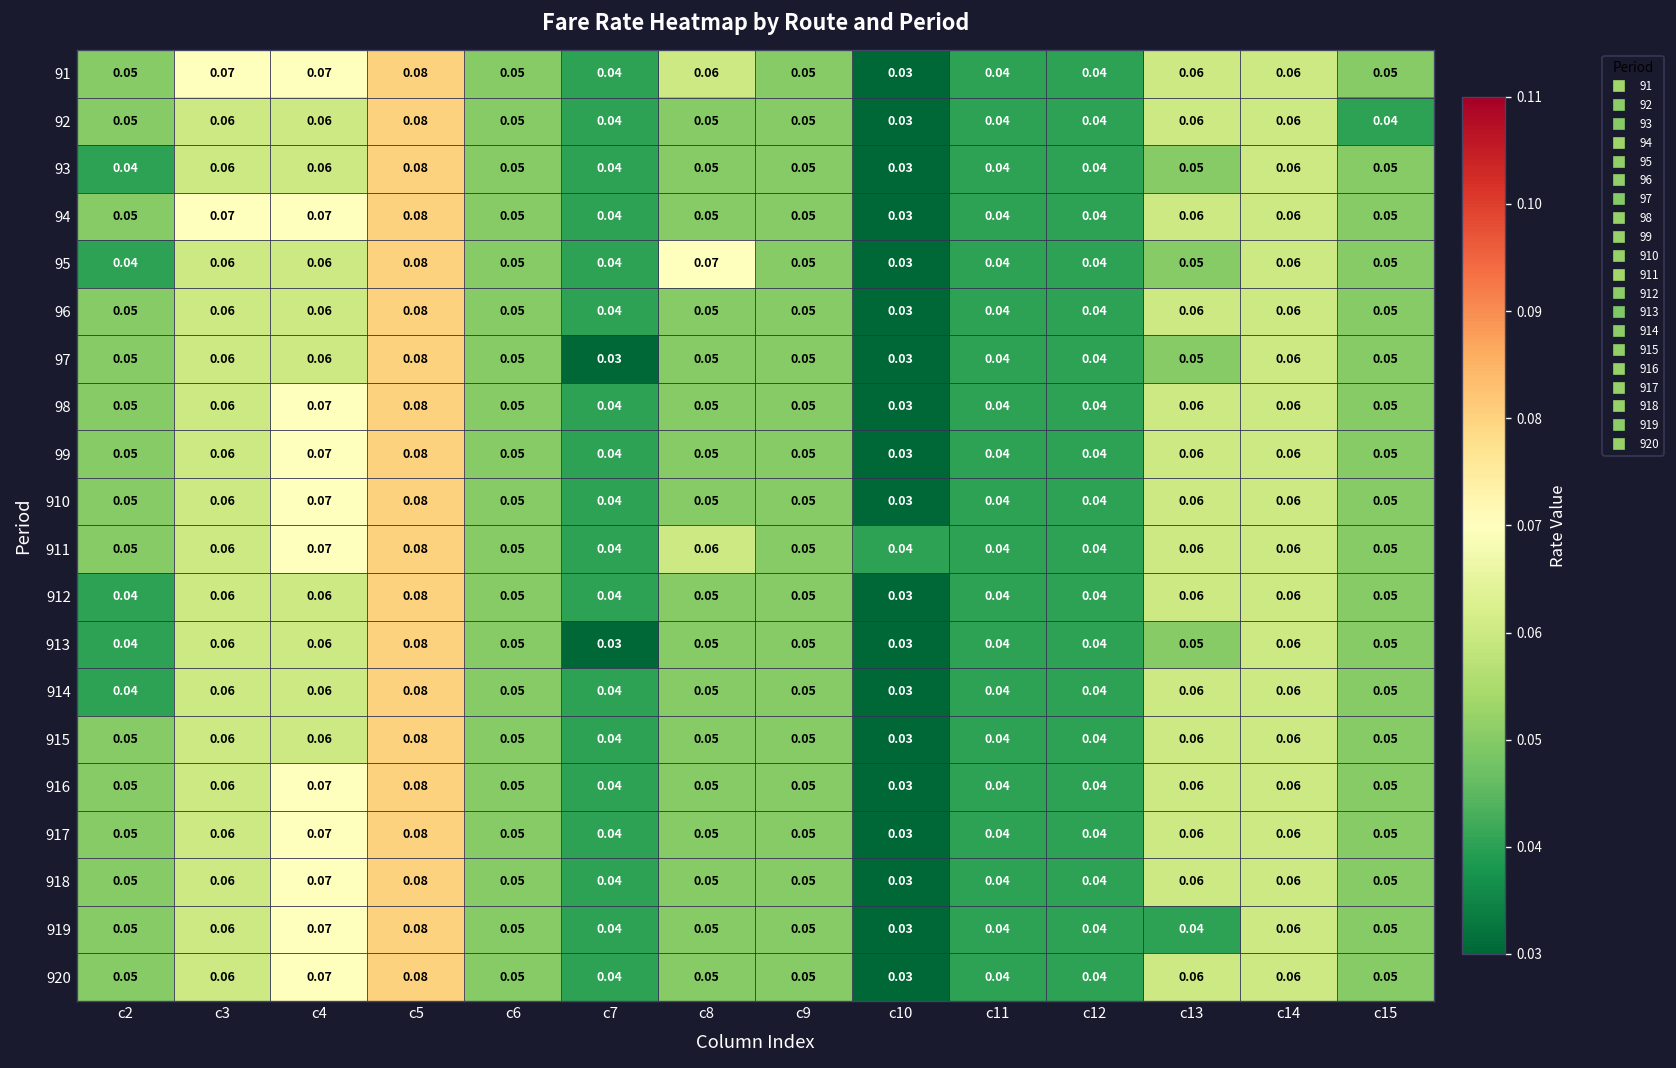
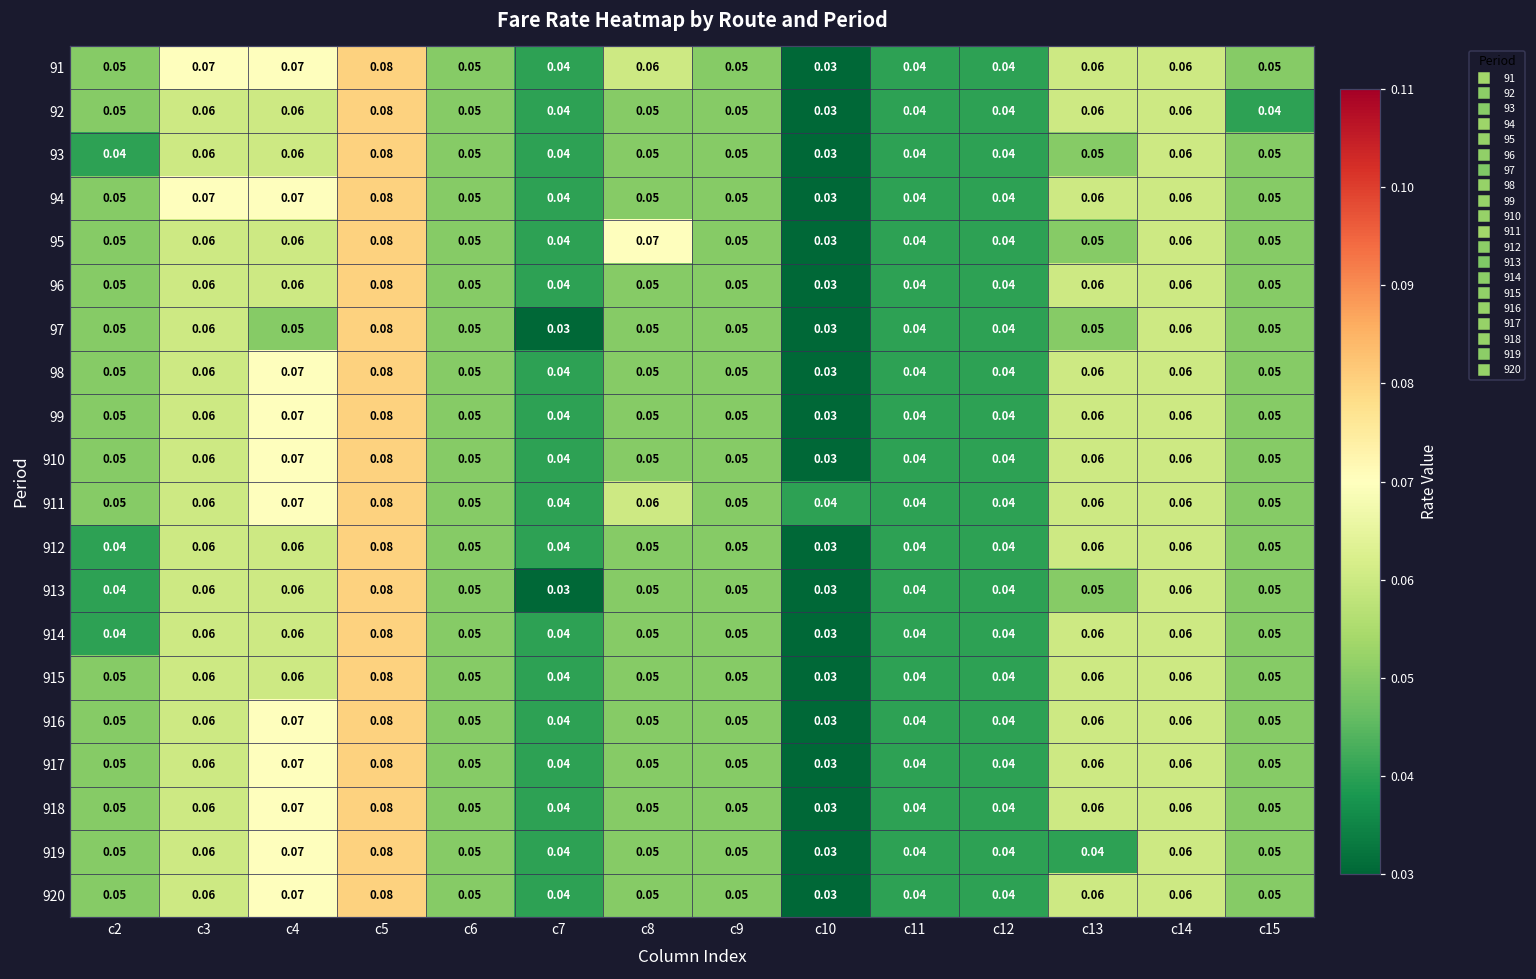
  {
    "95": {
-     "c2": 0.04,
+     "c2": 0.05,
      "c3": 0.06,
      "c4": 0.06,
      "c5": 0.08,
      "c6": 0.05,
      "c7": 0.04,
      "c8": 0.07,
      "c9": 0.05,
      "c10": 0.03,
      "c11": 0.04,
      "c12": 0.04,
      "c13": 0.05,
      "c14": 0.06,
      "c15": 0.05
    },
    "97": {
      "c2": 0.05,
      "c3": 0.06,
-     "c4": 0.06,
+     "c4": 0.05,
      "c5": 0.08,
      "c6": 0.05,
      "c7": 0.03,
      "c8": 0.05,
      "c9": 0.05,
      "c10": 0.03,
      "c11": 0.04,
      "c12": 0.04,
      "c13": 0.05,
      "c14": 0.06,
      "c15": 0.05
    }
  }
